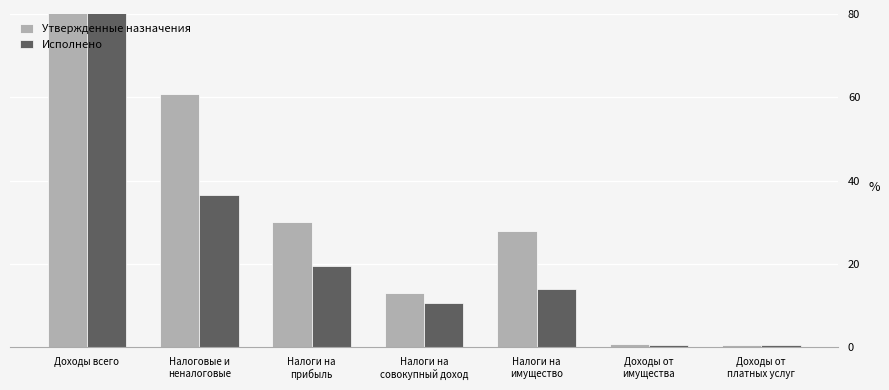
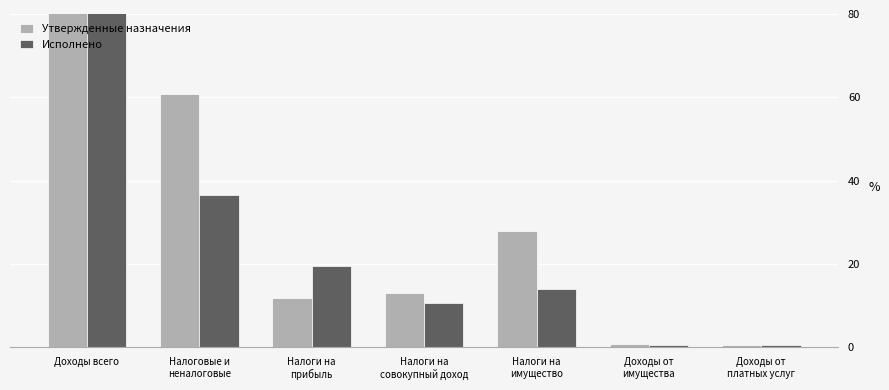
  {
    "Утвержденные назначения": {
      "Налоговые и неналоговые": 61,
-     "Налоги на прибыль": 30,
+     "Налоги на прибыль": 12,
      "Налоги на совокупный доход": 13,
      "Налоги на имущество": 28,
      "Доходы от имущества": 1
    },
    "Исполнено": {
      "Налоговые и неналоговые": 37,
      "Налоги на прибыль": 19,
      "Налоги на совокупный доход": 11,
      "Налоги на имущество": 14
    }
  }
